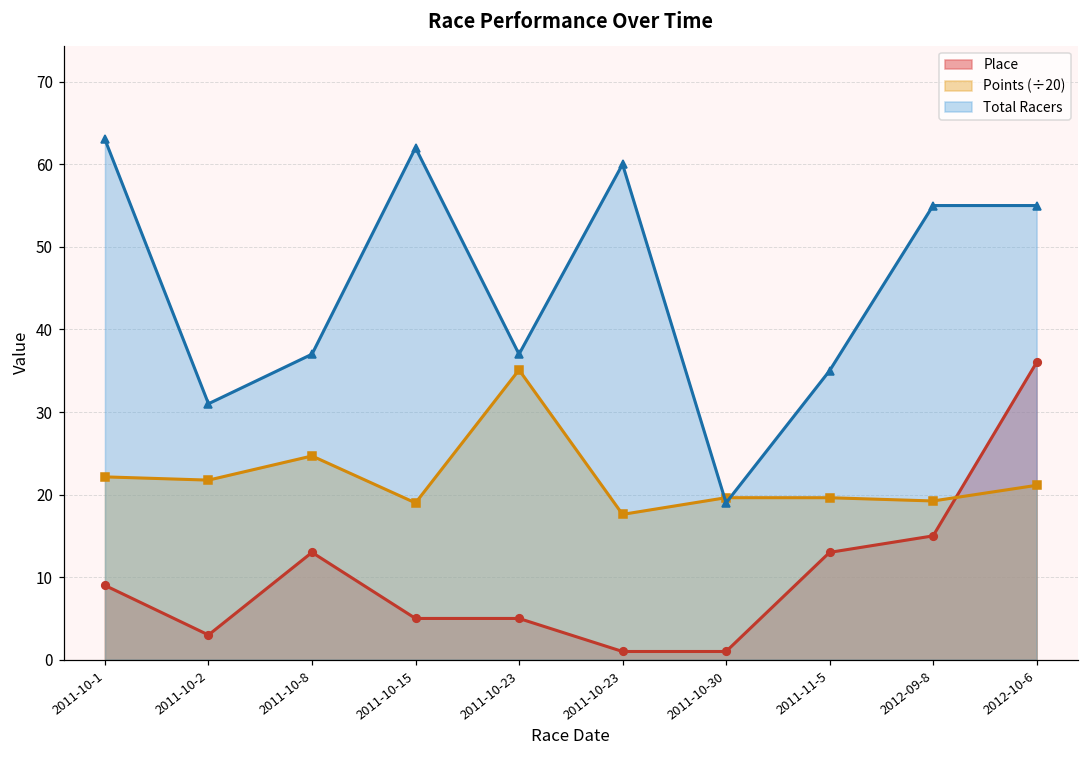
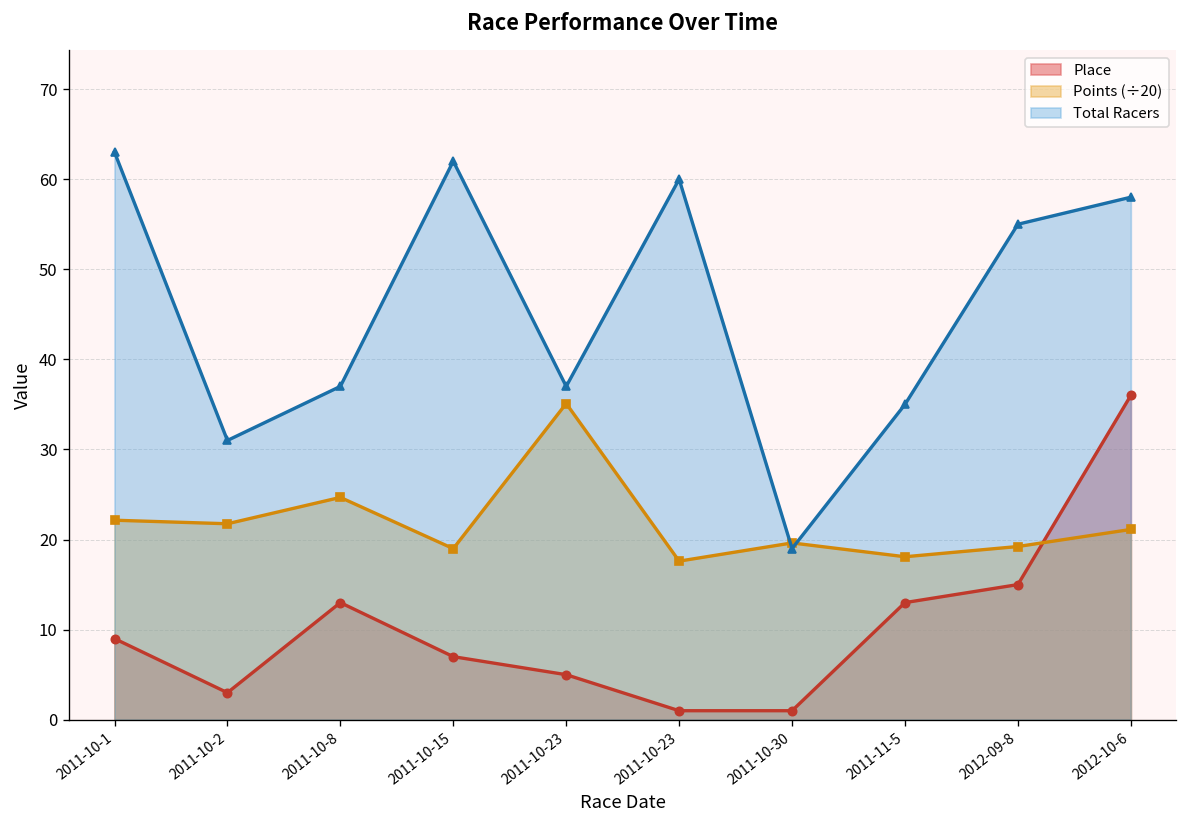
  {
    "Place": {
      "2011-10-1": 9,
      "2011-10-2": 3,
      "2011-10-8": 13,
-     "2011-10-15": 5,
+     "2011-10-15": 7,
      "2011-10-30": 1,
      "2011-11-5": 13,
      "2012-09-8": 15,
      "2012-10-6": 36
    },
    "Points (÷20)": {
      "2011-10-1": 22,
      "2011-10-2": 22,
      "2011-10-8": 25,
      "2011-10-15": 19,
      "2011-10-30": 20,
-     "2011-11-5": 20,
+     "2011-11-5": 18,
      "2012-09-8": 19,
      "2012-10-6": 21
    },
    "Total Racers": {
      "2011-10-1": 63,
      "2011-10-2": 31,
      "2011-10-8": 37,
      "2011-10-15": 62,
      "2011-10-30": 19,
      "2011-11-5": 35,
      "2012-09-8": 55,
-     "2012-10-6": 55
+     "2012-10-6": 58
    }
  }
